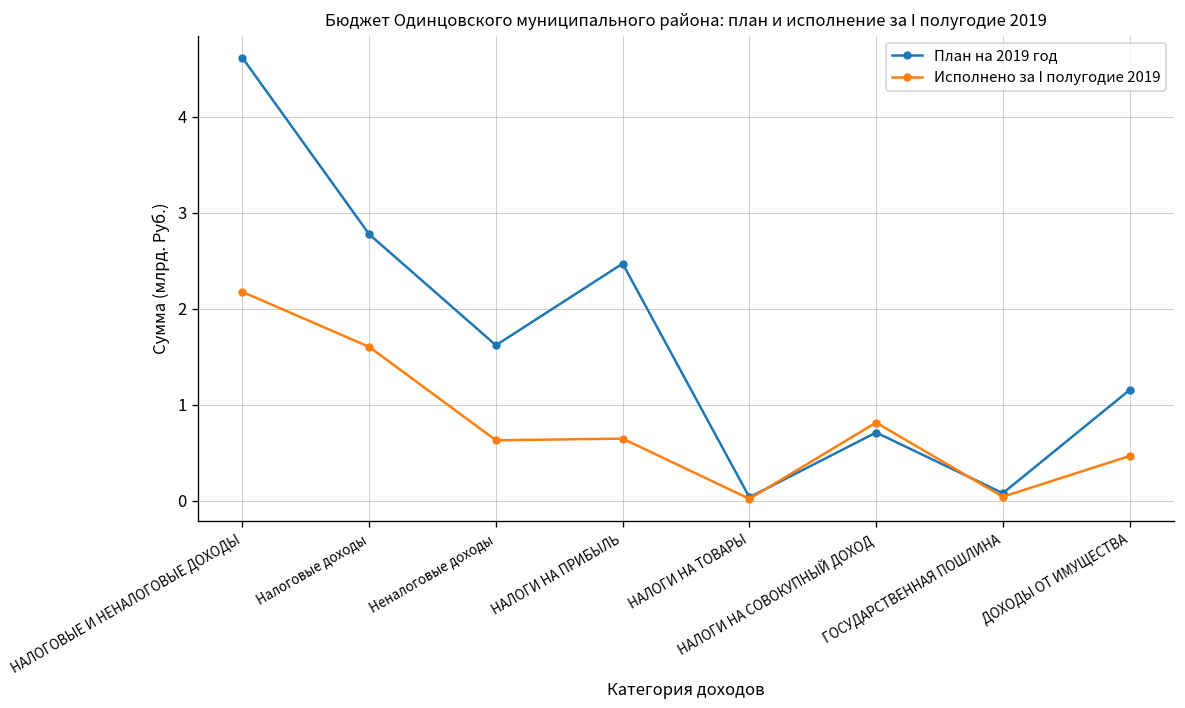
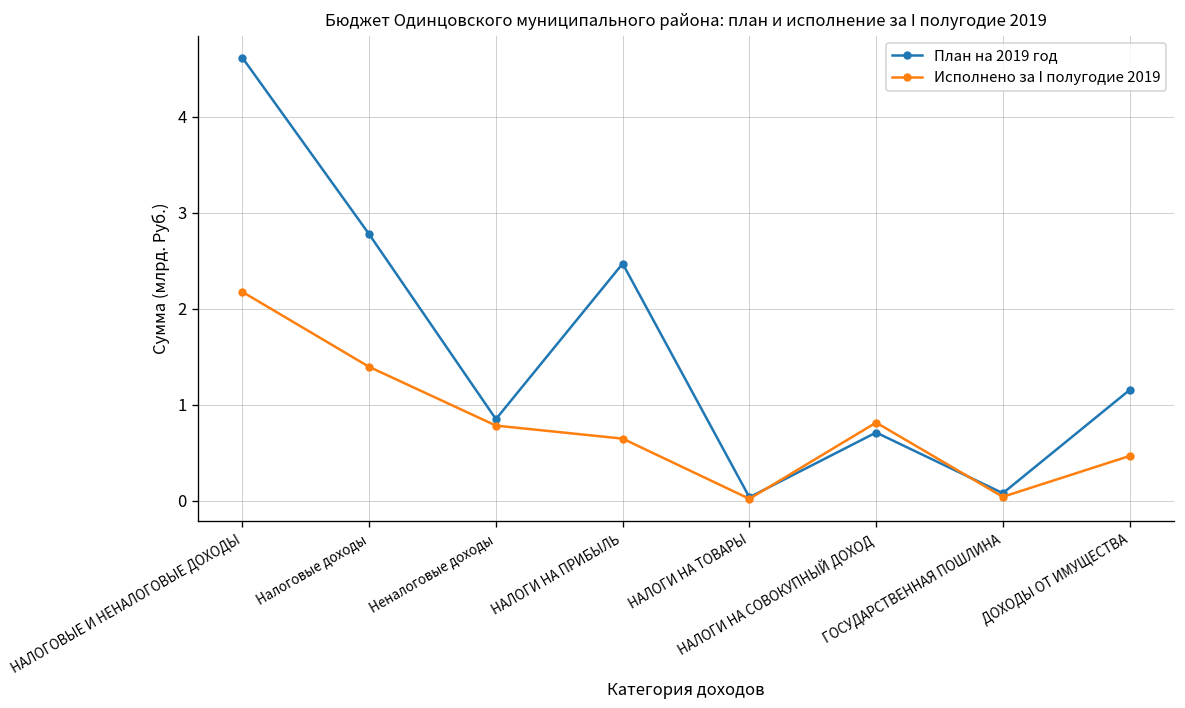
  {
    "План на 2019 год": {
      "НАЛОГОВЫЕ И НЕНАЛОГОВЫЕ ДОХОДЫ": 4.6,
      "Налоговые доходы": 2.8,
-     "Неналоговые доходы": 1.6,
+     "Неналоговые доходы": 0.8,
      "НАЛОГИ НА ПРИБЫЛЬ": 2.5,
      "НАЛОГИ НА СОВОКУПНЫЙ ДОХОД": 0.7,
      "ГОСУДАРСТВЕННАЯ ПОШЛИНА": 0.1,
      "ДОХОДЫ ОТ ИМУЩЕСТВА": 1.2
    },
    "Исполнено за I полугодие 2019": {
      "НАЛОГОВЫЕ И НЕНАЛОГОВЫЕ ДОХОДЫ": 2.2,
-     "Налоговые доходы": 1.6,
-     "Неналоговые доходы": 0.6,
+     "Налоговые доходы": 1.4,
+     "Неналоговые доходы": 0.8,
      "НАЛОГИ НА ПРИБЫЛЬ": 0.6,
      "НАЛОГИ НА СОВОКУПНЫЙ ДОХОД": 0.8,
      "ГОСУДАРСТВЕННАЯ ПОШЛИНА": 0.0,
      "ДОХОДЫ ОТ ИМУЩЕСТВА": 0.5
    }
  }
